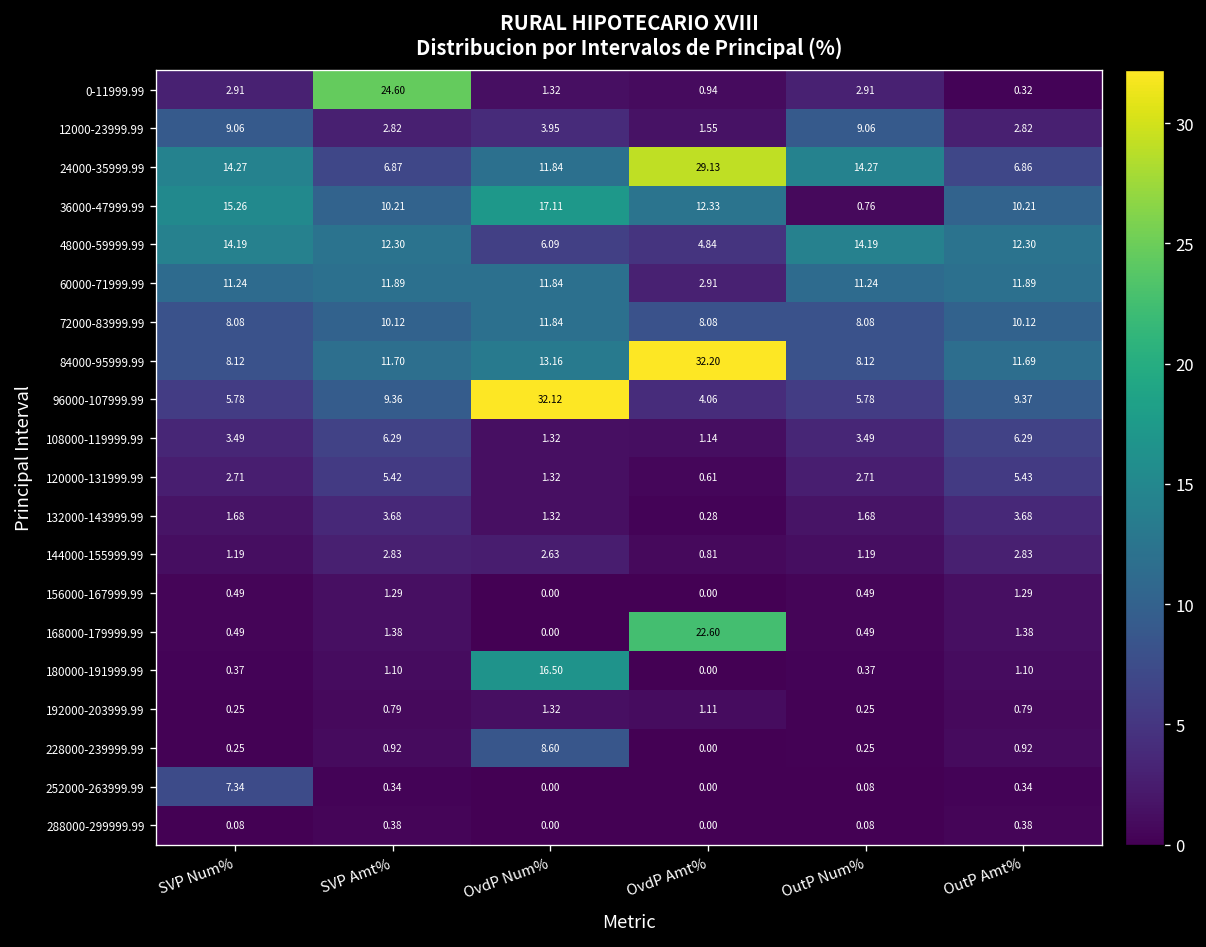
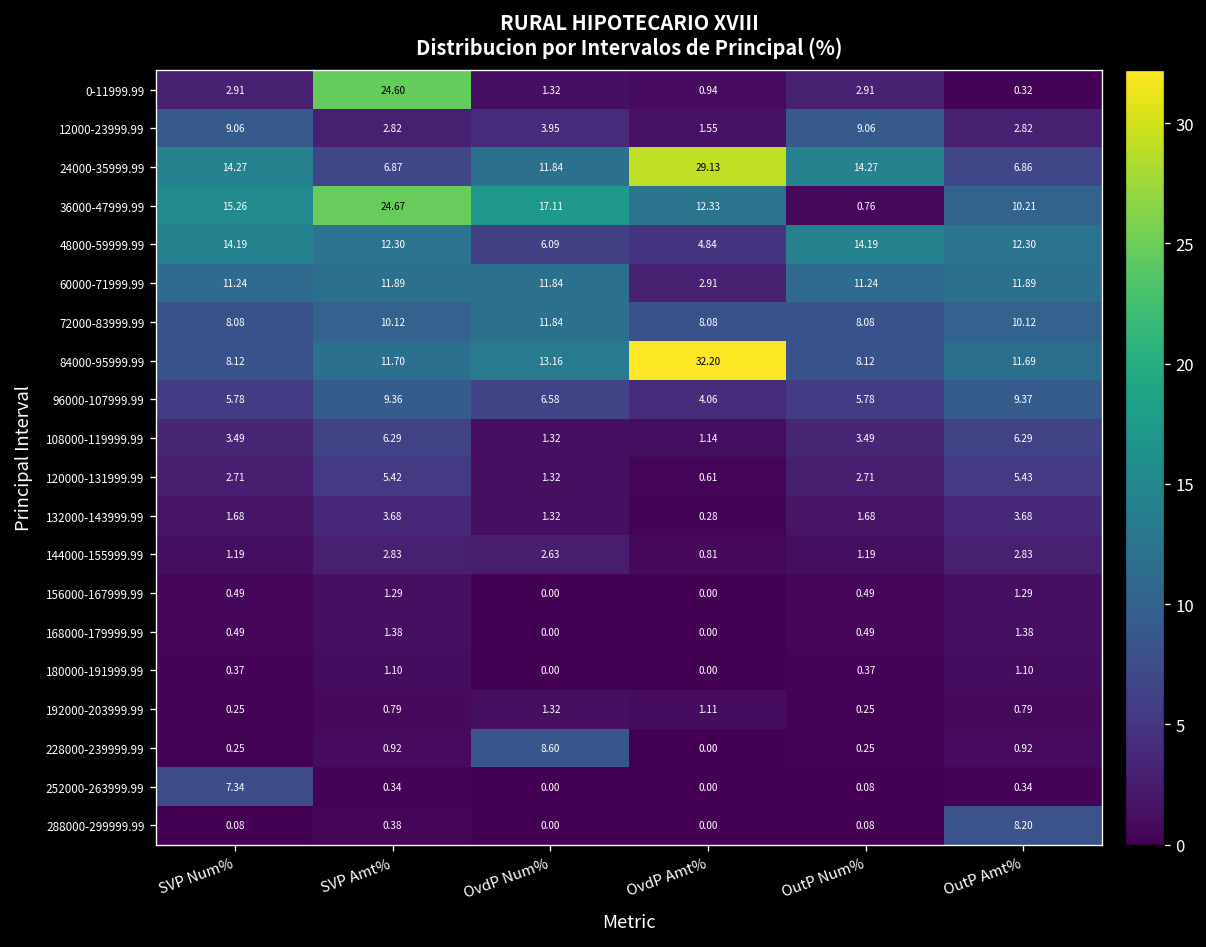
  {
    "0-11999.99": {
      "SVP Num%": 2.91,
      "SVP Amt%": 24.60,
      "OvdP Num%": 1.32,
      "OvdP Amt%": 0.94,
      "OutP Num%": 2.91,
      "OutP Amt%": 0.32
    },
    "12000-23999.99": {
      "SVP Num%": 9.06,
      "SVP Amt%": 2.82,
      "OvdP Num%": 3.95,
      "OvdP Amt%": 1.55,
      "OutP Num%": 9.06,
      "OutP Amt%": 2.82
    },
    "24000-35999.99": {
      "SVP Num%": 14.27,
      "SVP Amt%": 6.87,
      "OvdP Num%": 11.84,
      "OvdP Amt%": 29.13,
      "OutP Num%": 14.27,
      "OutP Amt%": 6.86
    },
    "36000-47999.99": {
      "SVP Num%": 15.26,
-     "SVP Amt%": 10.21,
+     "SVP Amt%": 24.67,
      "OvdP Num%": 17.11,
      "OvdP Amt%": 12.33,
      "OutP Num%": 0.76,
      "OutP Amt%": 10.21
    },
    "48000-59999.99": {
      "SVP Num%": 14.19,
      "SVP Amt%": 12.30,
      "OvdP Num%": 6.09,
      "OvdP Amt%": 4.84,
      "OutP Num%": 14.19,
      "OutP Amt%": 12.30
    },
    "60000-71999.99": {
      "SVP Num%": 11.24,
      "SVP Amt%": 11.89,
      "OvdP Num%": 11.84,
      "OvdP Amt%": 2.91,
      "OutP Num%": 11.24,
      "OutP Amt%": 11.89
    },
    "72000-83999.99": {
      "SVP Num%": 8.08,
      "SVP Amt%": 10.12,
      "OvdP Num%": 11.84,
      "OvdP Amt%": 8.08,
      "OutP Num%": 8.08,
      "OutP Amt%": 10.12
    },
    "84000-95999.99": {
      "SVP Num%": 8.12,
      "SVP Amt%": 11.70,
      "OvdP Num%": 13.16,
      "OvdP Amt%": 32.20,
      "OutP Num%": 8.12,
      "OutP Amt%": 11.69
    },
    "96000-107999.99": {
      "SVP Num%": 5.78,
      "SVP Amt%": 9.36,
-     "OvdP Num%": 32.12,
+     "OvdP Num%": 6.58,
      "OvdP Amt%": 4.06,
      "OutP Num%": 5.78,
      "OutP Amt%": 9.37
    },
    "108000-119999.99": {
      "SVP Num%": 3.49,
      "SVP Amt%": 6.29,
      "OvdP Num%": 1.32,
      "OvdP Amt%": 1.14,
      "OutP Num%": 3.49,
      "OutP Amt%": 6.29
    },
    "120000-131999.99": {
      "SVP Num%": 2.71,
      "SVP Amt%": 5.42,
      "OvdP Num%": 1.32,
      "OvdP Amt%": 0.61,
      "OutP Num%": 2.71,
      "OutP Amt%": 5.43
    },
    "132000-143999.99": {
      "SVP Num%": 1.68,
      "SVP Amt%": 3.68,
      "OvdP Num%": 1.32,
      "OvdP Amt%": 0.28,
      "OutP Num%": 1.68,
      "OutP Amt%": 3.68
    },
    "144000-155999.99": {
      "SVP Num%": 1.19,
      "SVP Amt%": 2.83,
      "OvdP Num%": 2.63,
      "OvdP Amt%": 0.81,
      "OutP Num%": 1.19,
      "OutP Amt%": 2.83
    },
    "156000-167999.99": {
      "SVP Num%": 0.49,
      "SVP Amt%": 1.29,
      "OvdP Num%": 0.00,
      "OvdP Amt%": 0.00,
      "OutP Num%": 0.49,
      "OutP Amt%": 1.29
    },
    "168000-179999.99": {
      "SVP Num%": 0.49,
      "SVP Amt%": 1.38,
      "OvdP Num%": 0.00,
-     "OvdP Amt%": 22.60,
+     "OvdP Amt%": 0.00,
      "OutP Num%": 0.49,
      "OutP Amt%": 1.38
    },
    "180000-191999.99": {
      "SVP Num%": 0.37,
      "SVP Amt%": 1.10,
-     "OvdP Num%": 16.50,
+     "OvdP Num%": 0.00,
      "OvdP Amt%": 0.00,
      "OutP Num%": 0.37,
      "OutP Amt%": 1.10
    },
    "192000-203999.99": {
      "SVP Num%": 0.25,
      "SVP Amt%": 0.79,
      "OvdP Num%": 1.32,
      "OvdP Amt%": 1.11,
      "OutP Num%": 0.25,
      "OutP Amt%": 0.79
    },
    "228000-239999.99": {
      "SVP Num%": 0.25,
      "SVP Amt%": 0.92,
      "OvdP Num%": 8.60,
      "OvdP Amt%": 0.00,
      "OutP Num%": 0.25,
      "OutP Amt%": 0.92
    },
    "252000-263999.99": {
      "SVP Num%": 7.34,
      "SVP Amt%": 0.34,
      "OvdP Num%": 0.00,
      "OvdP Amt%": 0.00,
      "OutP Num%": 0.08,
      "OutP Amt%": 0.34
    },
    "288000-299999.99": {
      "SVP Num%": 0.08,
      "SVP Amt%": 0.38,
      "OvdP Num%": 0.00,
      "OvdP Amt%": 0.00,
      "OutP Num%": 0.08,
-     "OutP Amt%": 0.38
+     "OutP Amt%": 8.20
    }
  }
